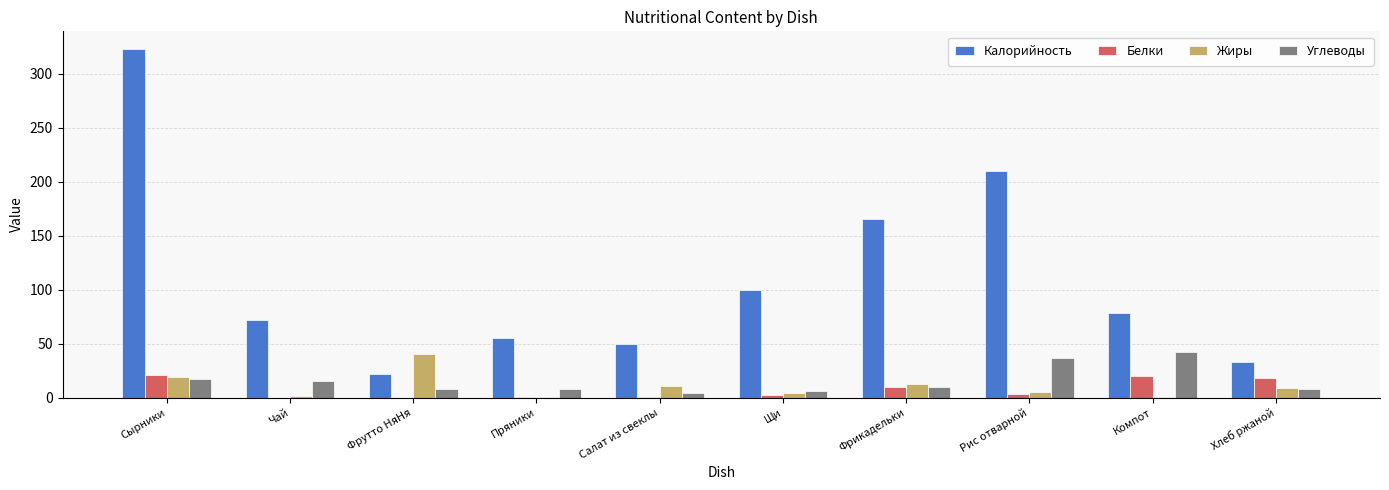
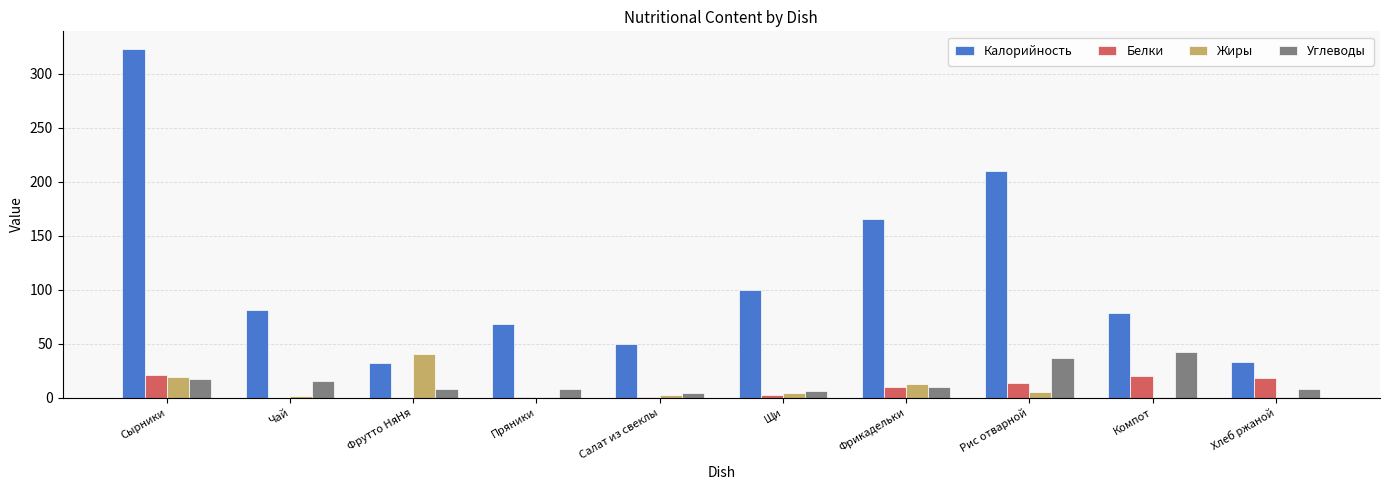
  {
    "Калорийность": {
      "Сырники": 323,
-     "Чай": 72,
-     "Фрутто НяНя": 22,
-     "Пряники": 55,
+     "Чай": 81,
+     "Фрутто НяНя": 32,
+     "Пряники": 69,
      "Салат из свеклы": 50,
      "Щи": 100,
      "Фрикадельки": 166,
      "Рис отварной": 210,
      "Компот": 79,
      "Хлеб ржаной": 33
    },
    "Белки": {
      "Сырники": 21,
      "Фрикадельки": 10,
-     "Рис отварной": 4,
+     "Рис отварной": 13,
      "Компот": 20,
      "Хлеб ржаной": 18
    },
    "Жиры": {
      "Сырники": 19,
      "Фрутто НяНя": 40,
-     "Салат из свеклы": 11,
+     "Салат из свеклы": 3,
      "Щи": 4,
      "Фрикадельки": 12,
      "Рис отварной": 5,
-     "Хлеб ржаной": 9
+     "Хлеб ржаной": 0
    },
    "Углеводы": {
      "Сырники": 17,
      "Чай": 16,
      "Фрутто НяНя": 8,
      "Пряники": 9,
      "Салат из свеклы": 5,
      "Щи": 6,
      "Фрикадельки": 10,
      "Рис отварной": 37,
      "Компот": 43,
      "Хлеб ржаной": 8
    }
  }
